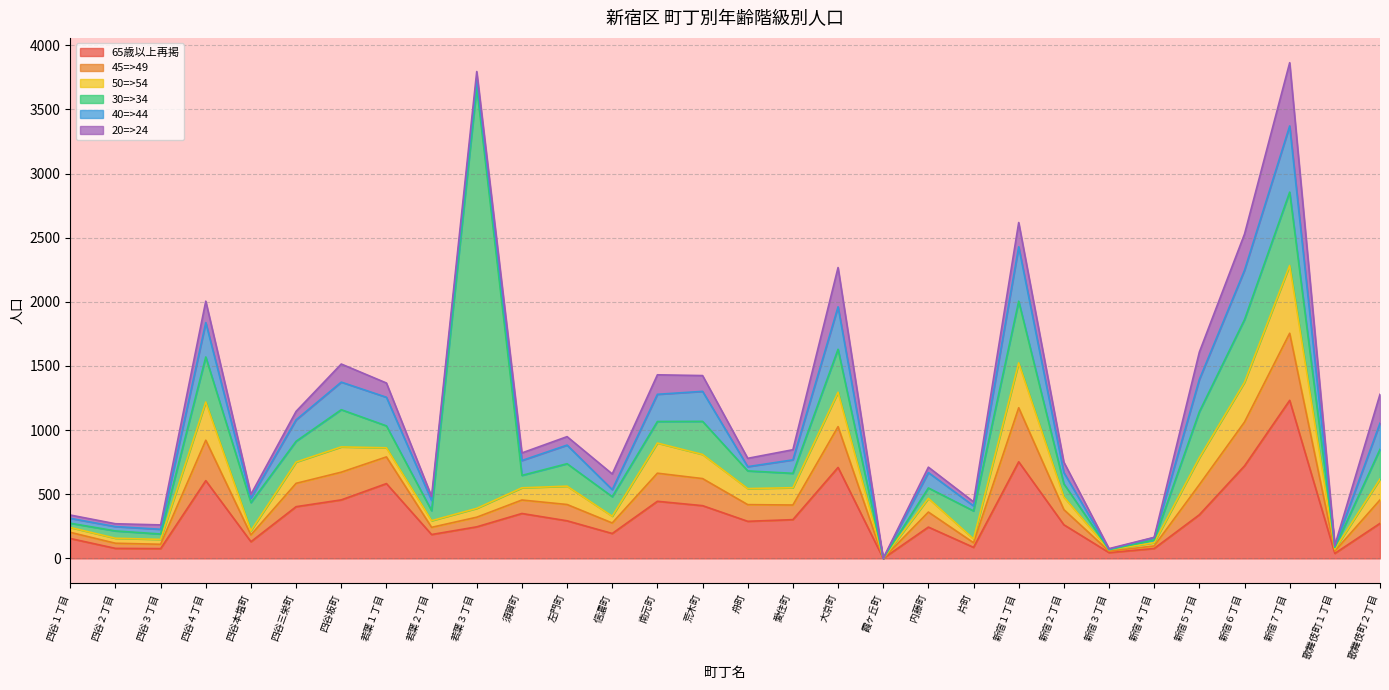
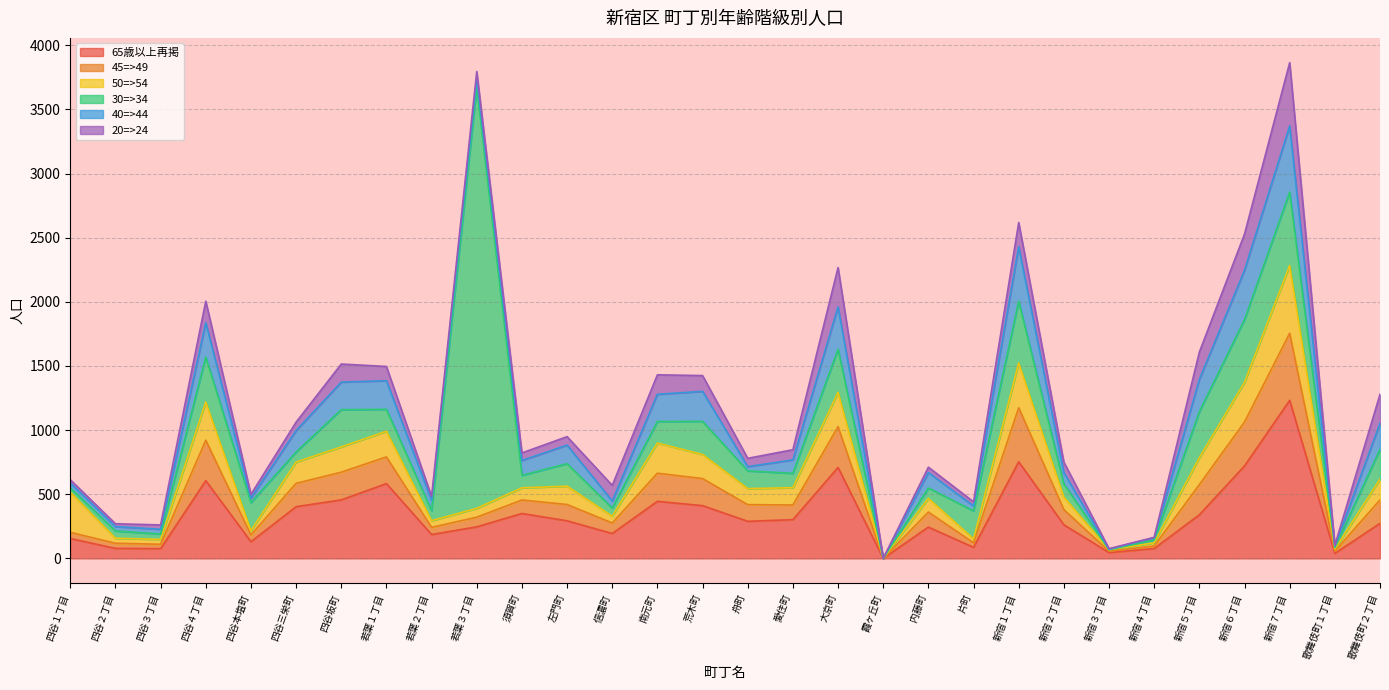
  {
    "50=>54": {
-     "四谷１丁目": 40,
+     "四谷１丁目": 310,
      "四谷２丁目": 40,
      "四谷３丁目": 40,
      "四谷４丁目": 300,
      "四谷本塩町": 30,
      "四谷三栄町": 170,
      "四谷坂町": 200,
-     "若葉１丁目": 70,
+     "若葉１丁目": 200,
      "若葉２丁目": 50,
      "若葉３丁目": 70,
      "須賀町": 100,
      "左門町": 140,
      "信濃町": 50,
      "南元町": 240,
      "荒木町": 190,
      "舟町": 130,
      "愛住町": 140,
      "大京町": 270,
      "内藤町": 110,
      "片町": 30,
      "新宿１丁目": 350,
      "新宿２丁目": 100,
      "新宿４丁目": 30,
      "新宿５丁目": 210,
      "新宿６丁目": 310,
      "新宿７丁目": 530,
      "歌舞伎町２丁目": 160
    },
    "30=>34": {
      "四谷１丁目": 30,
      "四谷２丁目": 60,
      "四谷３丁目": 40,
      "四谷４丁目": 350,
      "四谷本塩町": 220,
-     "四谷三栄町": 160,
+     "四谷三栄町": 80,
      "四谷坂町": 290,
      "若葉１丁目": 170,
      "若葉２丁目": 80,
      "若葉３丁目": 3280,
      "須賀町": 100,
      "左門町": 180,
-     "信濃町": 150,
+     "信濃町": 60,
      "南元町": 170,
      "荒木町": 260,
      "舟町": 140,
      "愛住町": 110,
      "大京町": 340,
      "内藤町": 80,
      "片町": 220,
      "新宿１丁目": 480,
      "新宿２丁目": 100,
      "新宿５丁目": 360,
      "新宿６丁目": 490,
      "新宿７丁目": 570,
      "歌舞伎町２丁目": 230
    },
    "40=>44": {
      "四谷１丁目": 40,
      "四谷２丁目": 30,
      "四谷３丁目": 40,
      "四谷４丁目": 270,
      "四谷本塩町": 40,
      "四谷三栄町": 170,
      "四谷坂町": 220,
      "若葉１丁目": 220,
      "若葉２丁目": 80,
      "若葉３丁目": 70,
      "須賀町": 120,
      "左門町": 150,
      "信濃町": 60,
      "南元町": 210,
      "荒木町": 230,
      "舟町": 30,
      "愛住町": 110,
      "大京町": 330,
      "内藤町": 120,
      "片町": 40,
      "新宿１丁目": 420,
      "新宿２丁目": 90,
      "新宿５丁目": 250,
      "新宿６丁目": 390,
      "新宿７丁目": 520,
      "歌舞伎町２丁目": 200
    },
    "20=>24": {
      "四谷１丁目": 30,
      "四谷２丁目": 20,
      "四谷３丁目": 30,
      "四谷４丁目": 170,
      "四谷本塩町": 30,
      "四谷三栄町": 70,
      "四谷坂町": 140,
      "若葉１丁目": 110,
      "若葉２丁目": 30,
      "若葉３丁目": 50,
      "須賀町": 60,
      "左門町": 70,
      "信濃町": 120,
      "南元町": 150,
      "荒木町": 120,
      "舟町": 70,
      "愛住町": 80,
      "大京町": 310,
      "内藤町": 40,
      "片町": 30,
      "新宿１丁目": 190,
      "新宿２丁目": 80,
      "新宿５丁目": 210,
      "新宿６丁目": 280,
      "新宿７丁目": 490,
      "歌舞伎町２丁目": 230
    }
  }
